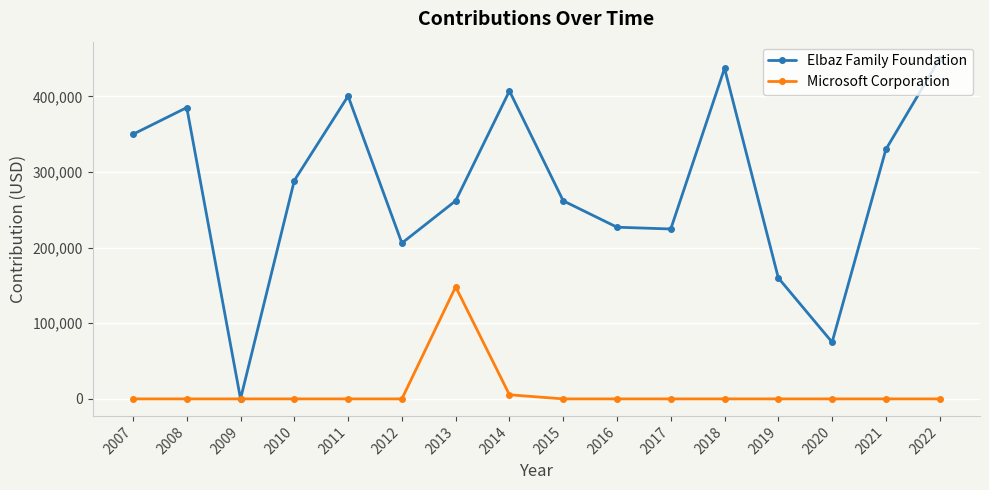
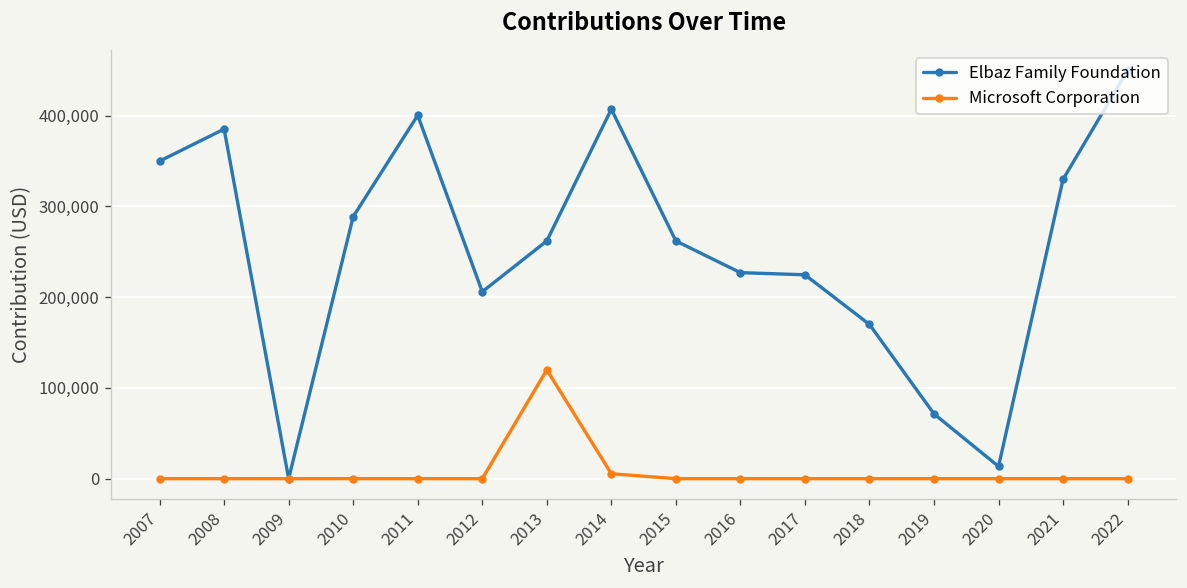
  {
    "Elbaz Family Foundation": {
      "2007": "350,000",
      "2008": "390,000",
      "2010": "290,000",
      "2011": "400,000",
      "2012": "210,000",
      "2013": "260,000",
      "2014": "410,000",
      "2015": "260,000",
      "2016": "230,000",
      "2017": "220,000",
-     "2018": "440,000",
-     "2019": "160,000",
-     "2020": "80,000",
+     "2018": "170,000",
+     "2019": "70,000",
+     "2020": "10,000",
      "2021": "330,000"
    },
    "Microsoft Corporation": {
      "2007": "0",
      "2008": "0",
      "2010": "0",
      "2011": "0",
      "2012": "0",
-     "2013": "150,000",
+     "2013": "120,000",
      "2014": "10,000",
      "2015": "0",
      "2016": "0",
      "2017": "0",
      "2018": "0",
      "2019": "0",
      "2020": "0",
      "2021": "0",
      "2022": "0"
    }
  }
